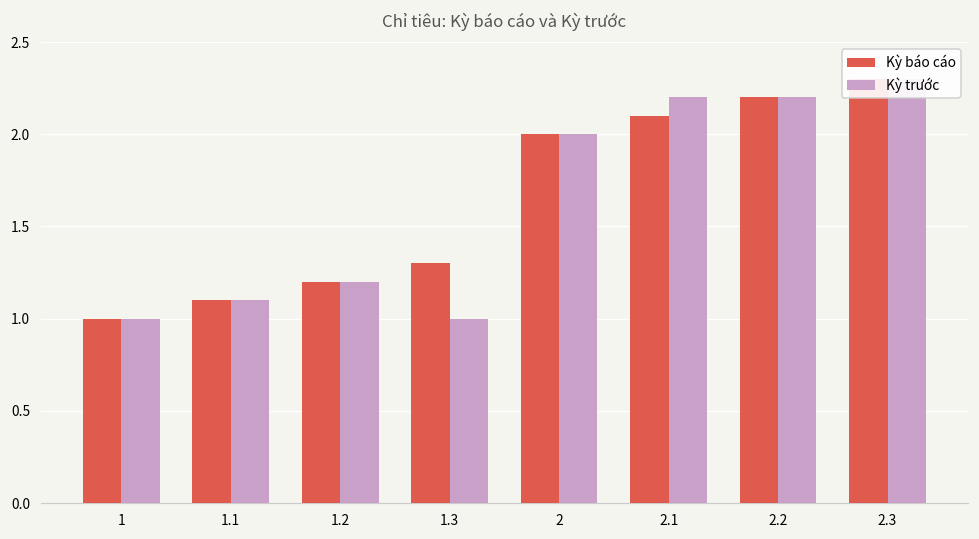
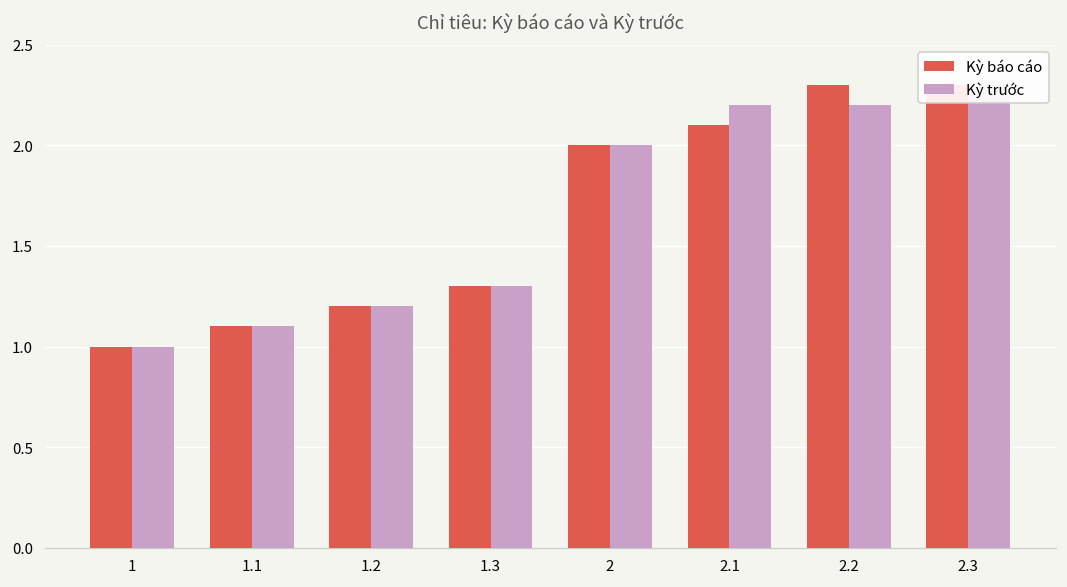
  {
    "Kỳ báo cáo": {
      "1": 1.0,
      "1.1": 1.1,
      "1.2": 1.2,
      "1.3": 1.3,
      "2": 2.0,
      "2.1": 2.1,
-     "2.2": 2.2
+     "2.2": 2.3
    },
    "Kỳ trước": {
      "1": 1.0,
      "1.1": 1.1,
      "1.2": 1.2,
-     "1.3": 1.0,
+     "1.3": 1.3,
      "2": 2.0,
      "2.1": 2.2,
      "2.2": 2.2
    }
  }
